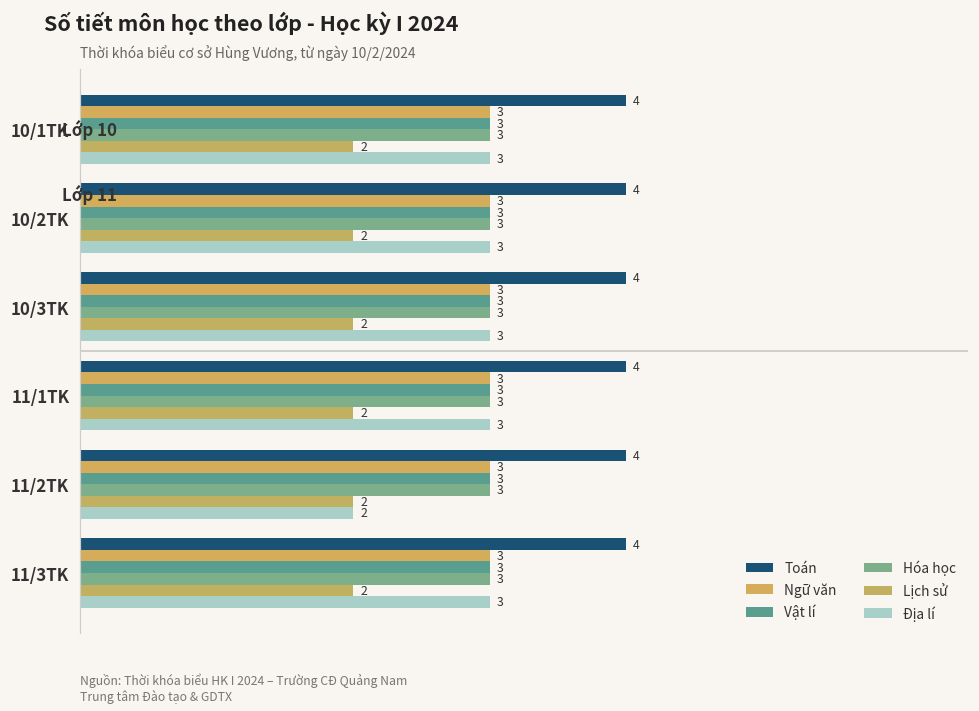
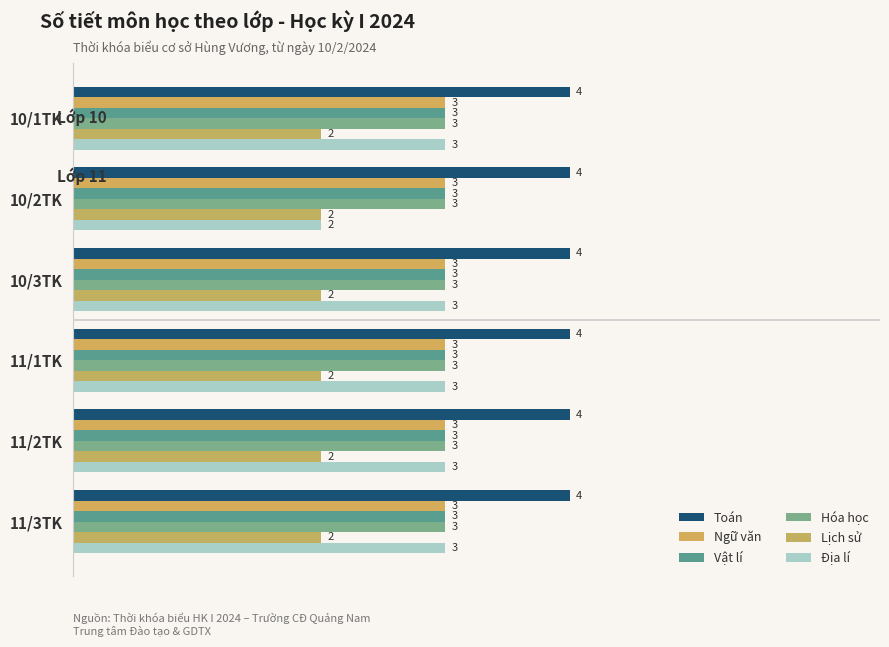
  {
    "Toán": {
      "10/1TK": 4,
      "10/2TK": 4,
      "10/3TK": 4,
      "11/1TK": 4,
      "11/2TK": 4,
      "11/3TK": 4
    },
    "Địa lí": {
      "10/1TK": 3,
-     "10/2TK": 3,
+     "10/2TK": 2,
      "10/3TK": 3,
      "11/1TK": 3,
-     "11/2TK": 2,
+     "11/2TK": 3,
      "11/3TK": 3
    }
  }
